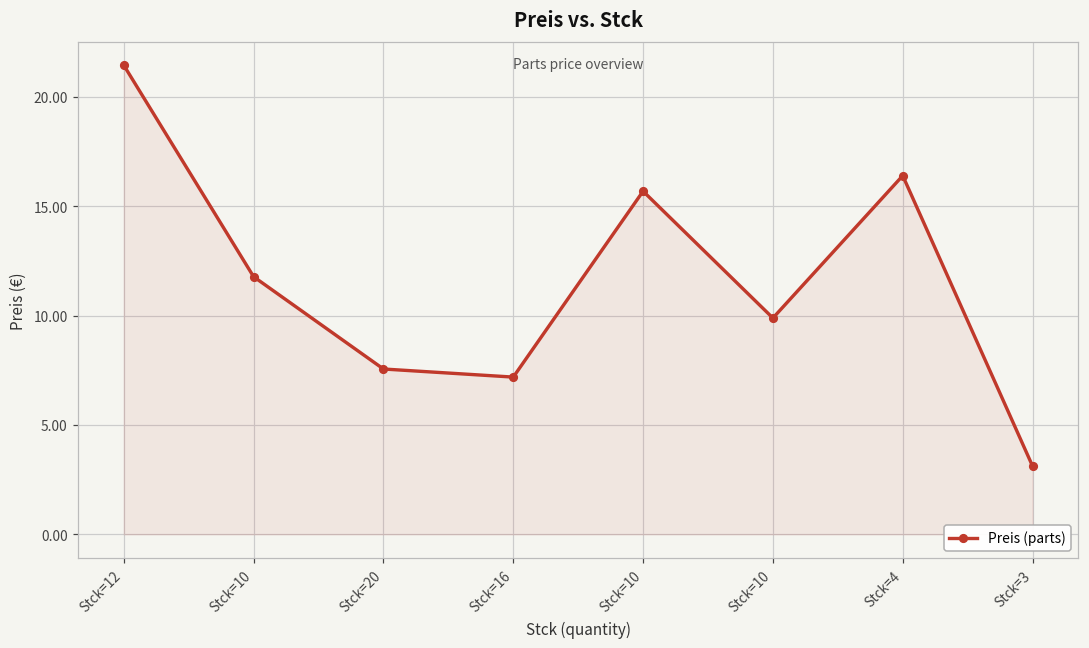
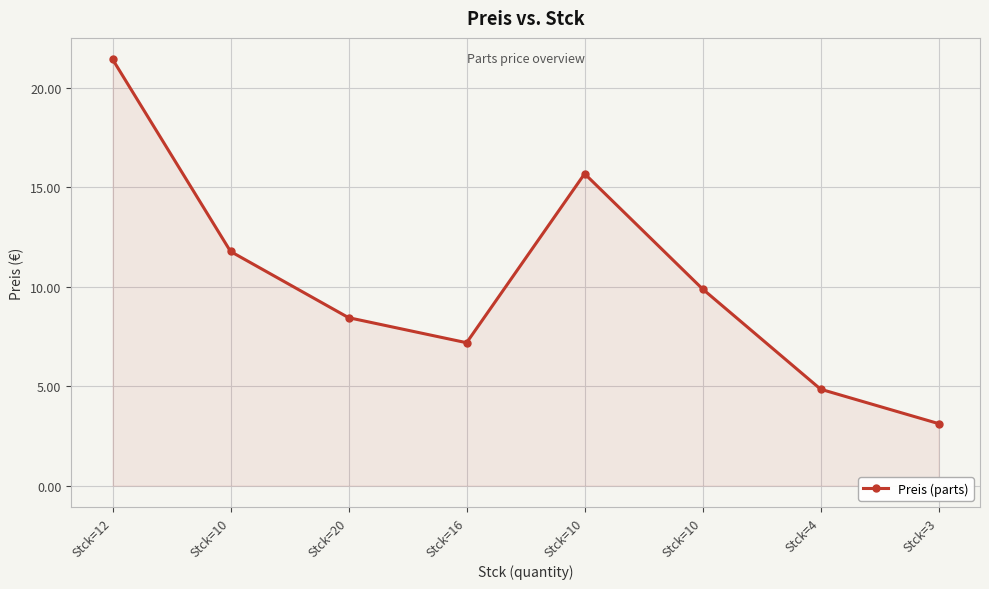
  {
    "Stck=12": 21.5,
-   "Stck=20": 7.6,
+   "Stck=20": 8.5,
    "Stck=16": 7.2,
-   "Stck=4": 16.4,
+   "Stck=4": 4.9,
    "Stck=3": 3.1
  }
